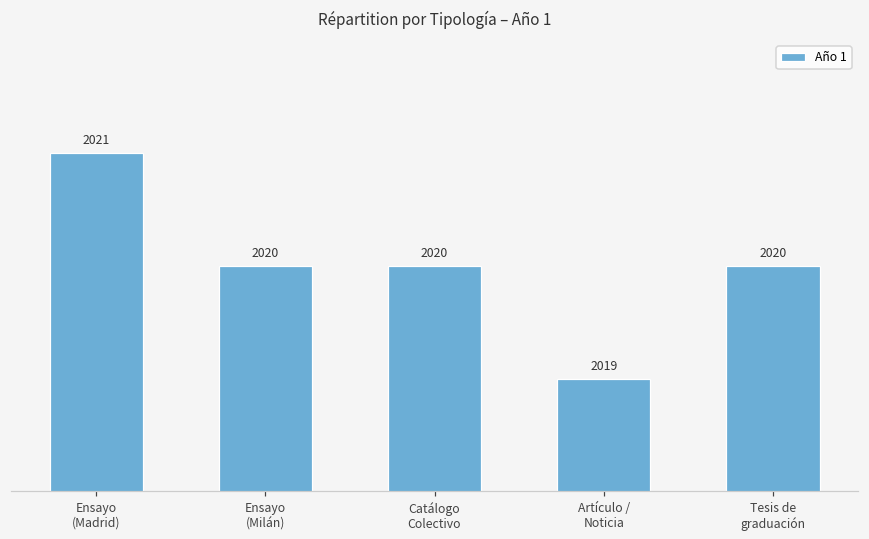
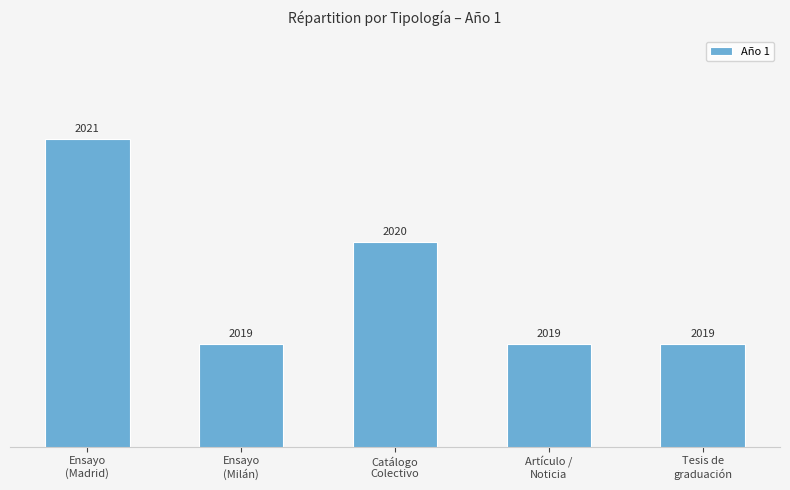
  {
    "Ensayo (Madrid)": 2021,
-   "Ensayo (Milán)": 2020,
+   "Ensayo (Milán)": 2019,
    "Catálogo Colectivo": 2020,
    "Artículo / Noticia": 2019,
-   "Tesis de graduación": 2020
+   "Tesis de graduación": 2019
  }
